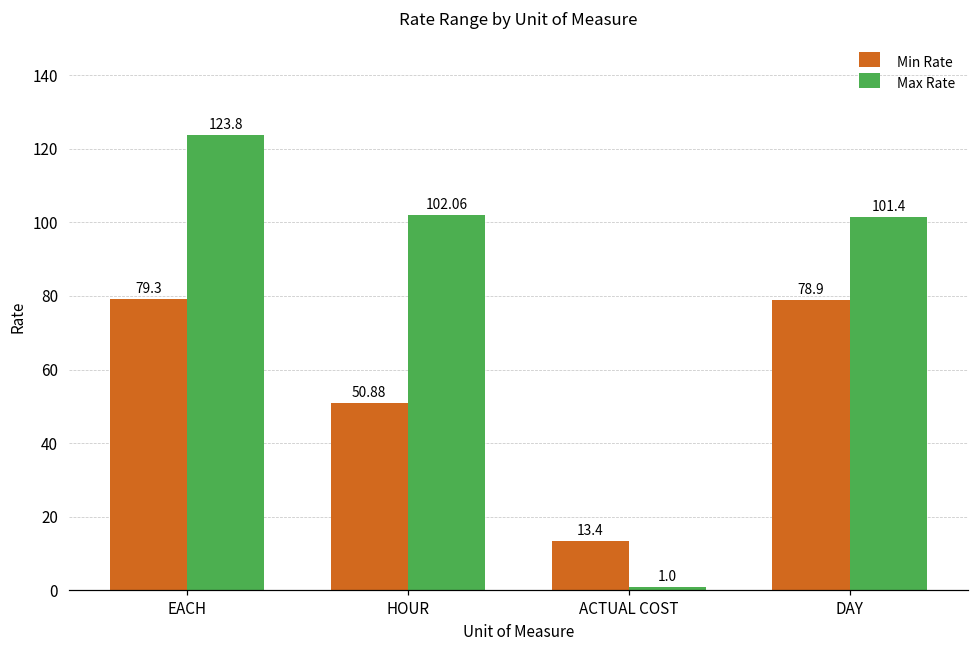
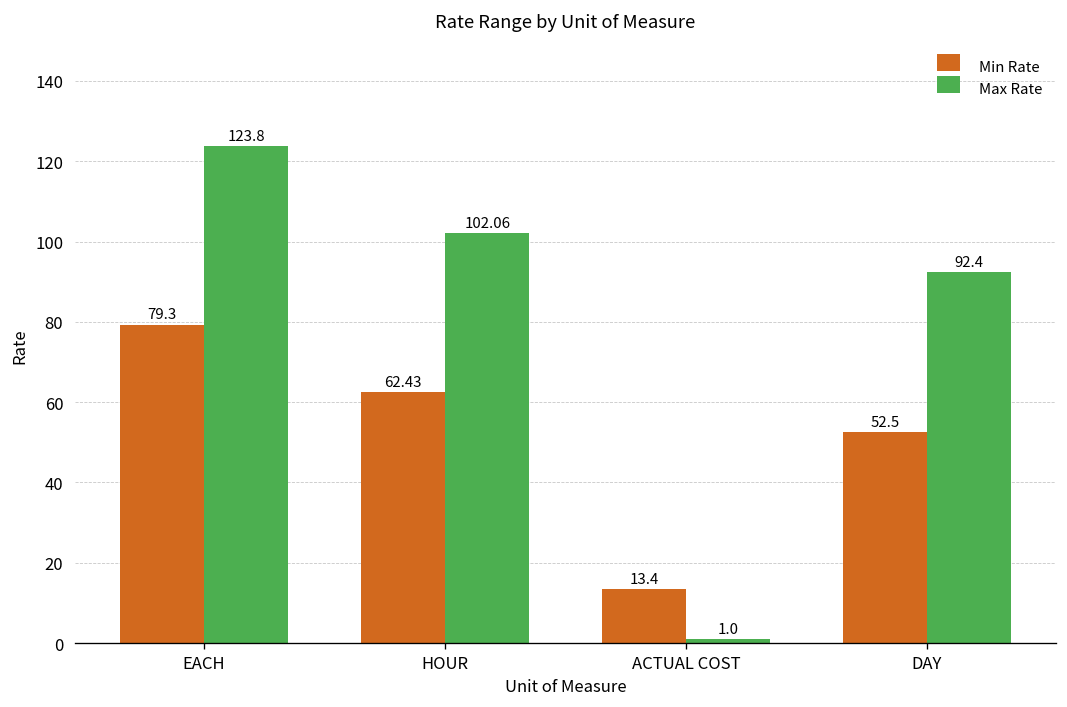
  {
    "Min Rate": {
      "EACH": 79.3,
-     "HOUR": 50.88,
+     "HOUR": 62.43,
      "ACTUAL COST": 13.4,
-     "DAY": 78.9
+     "DAY": 52.5
    },
    "Max Rate": {
      "EACH": 123.8,
      "HOUR": 102.06,
      "ACTUAL COST": 1.0,
-     "DAY": 101.4
+     "DAY": 92.4
    }
  }
